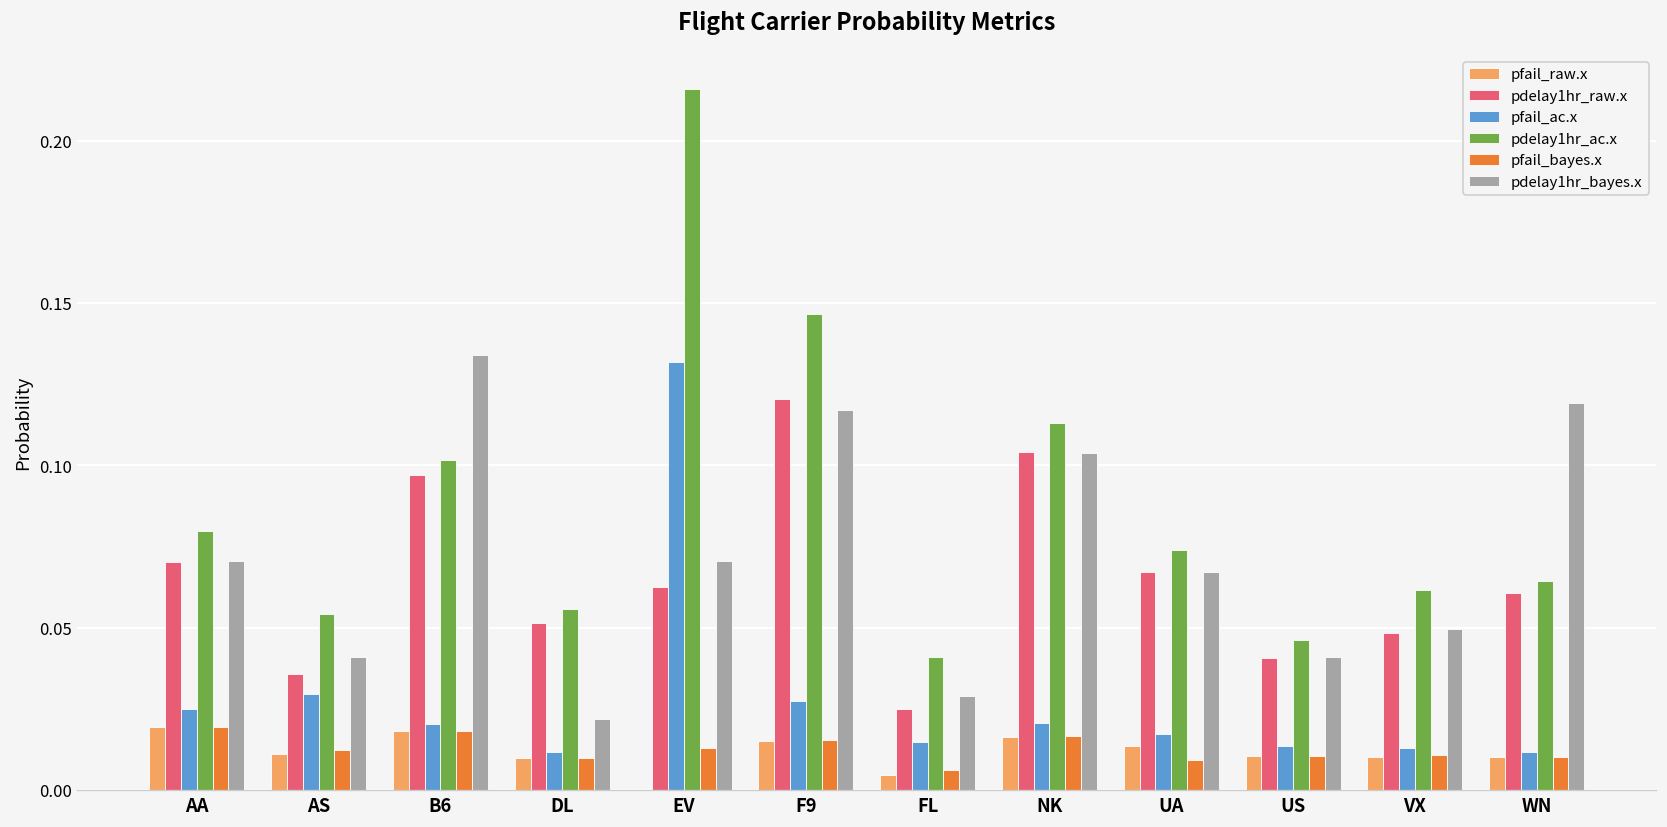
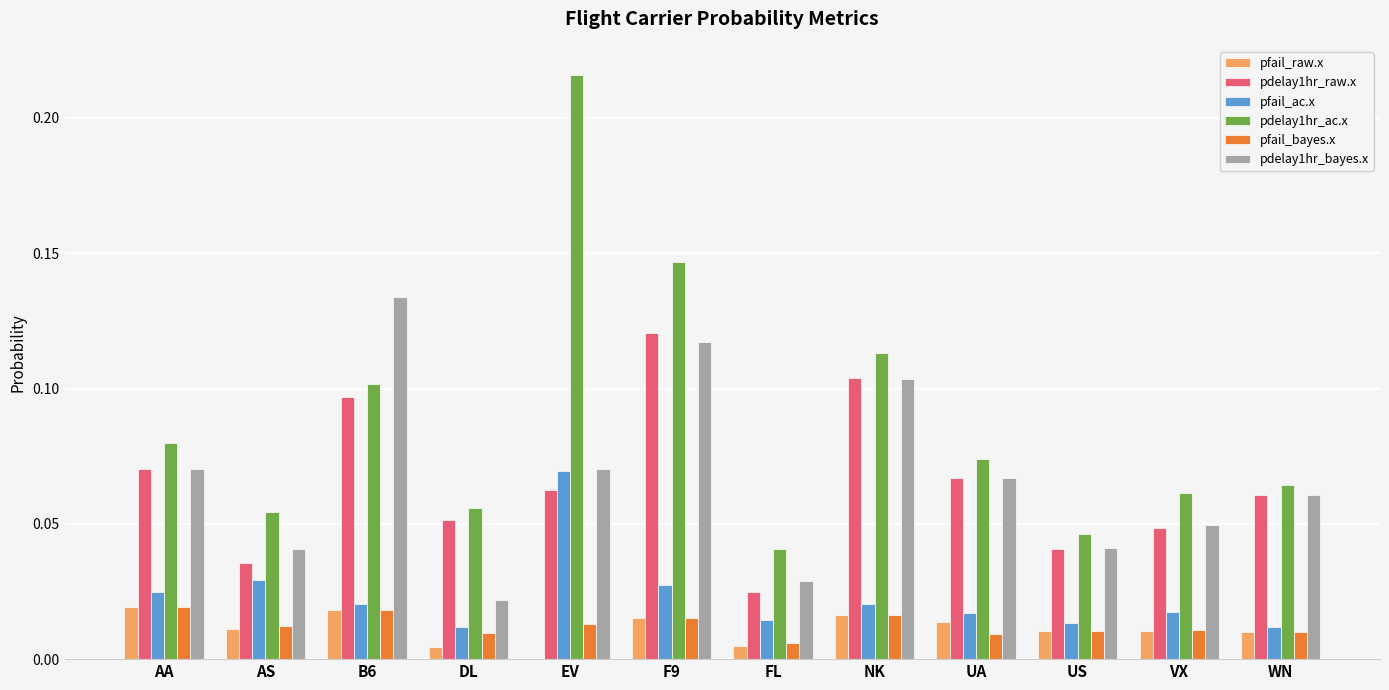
  {
    "pfail_raw.x": {
      "AA": 0.019,
      "AS": 0.011,
      "B6": 0.018,
-     "DL": 0.010,
+     "DL": 0.004,
      "EV": 0.000,
      "F9": 0.015,
      "FL": 0.005,
      "NK": 0.016,
      "UA": 0.014,
      "US": 0.010,
      "VX": 0.010,
      "WN": 0.010
    },
    "pdelay1hr_raw.x": {
      "AA": 0.070,
      "AS": 0.036,
      "B6": 0.097,
      "DL": 0.051,
      "EV": 0.063,
      "F9": 0.120,
      "FL": 0.025,
      "NK": 0.104,
      "UA": 0.067,
      "US": 0.041,
      "VX": 0.048,
      "WN": 0.061
    },
    "pfail_ac.x": {
      "AA": 0.025,
      "AS": 0.029,
      "B6": 0.020,
      "DL": 0.012,
-     "EV": 0.132,
+     "EV": 0.070,
      "F9": 0.027,
      "FL": 0.015,
      "NK": 0.021,
      "UA": 0.017,
      "US": 0.013,
-     "VX": 0.013,
+     "VX": 0.018,
      "WN": 0.012
    },
    "pdelay1hr_ac.x": {
      "AA": 0.080,
      "AS": 0.054,
      "B6": 0.102,
      "DL": 0.056,
      "EV": 0.216,
      "F9": 0.147,
      "FL": 0.041,
      "NK": 0.113,
      "UA": 0.074,
      "US": 0.046,
      "VX": 0.061,
      "WN": 0.064
    },
    "pfail_bayes.x": {
      "AA": 0.019,
      "AS": 0.012,
      "B6": 0.018,
      "DL": 0.010,
      "EV": 0.013,
      "F9": 0.015,
      "FL": 0.006,
      "NK": 0.016,
      "UA": 0.009,
      "US": 0.011,
      "VX": 0.011,
      "WN": 0.010
    },
    "pdelay1hr_bayes.x": {
      "AA": 0.070,
      "AS": 0.041,
      "B6": 0.134,
      "DL": 0.022,
      "EV": 0.070,
      "F9": 0.117,
      "FL": 0.029,
      "NK": 0.104,
      "UA": 0.067,
      "US": 0.041,
      "VX": 0.049,
-     "WN": 0.119
+     "WN": 0.061
    }
  }
